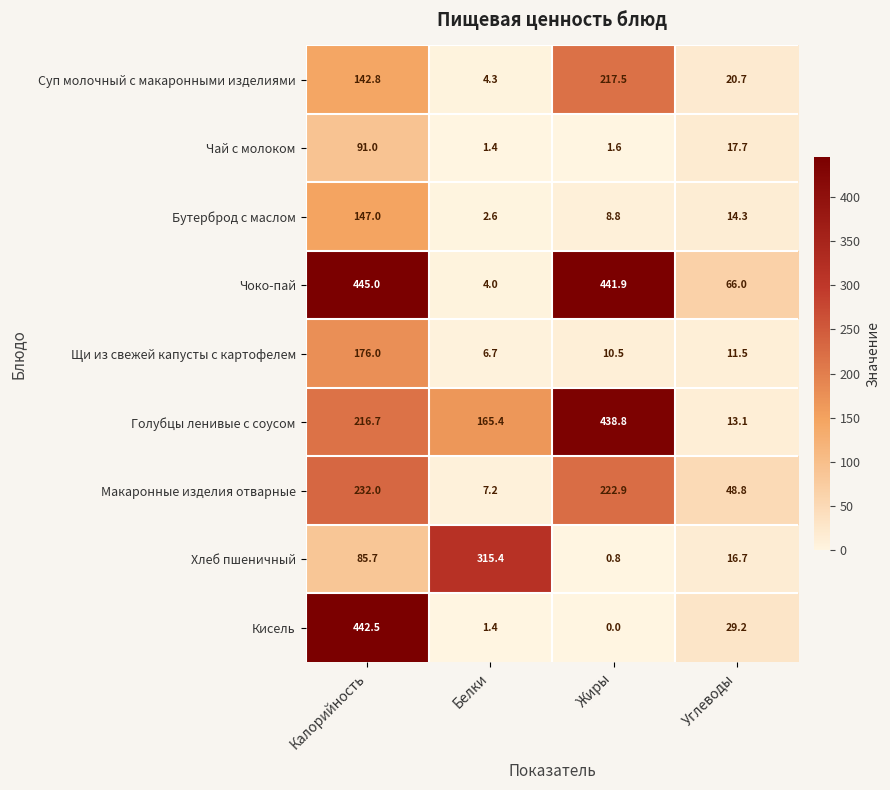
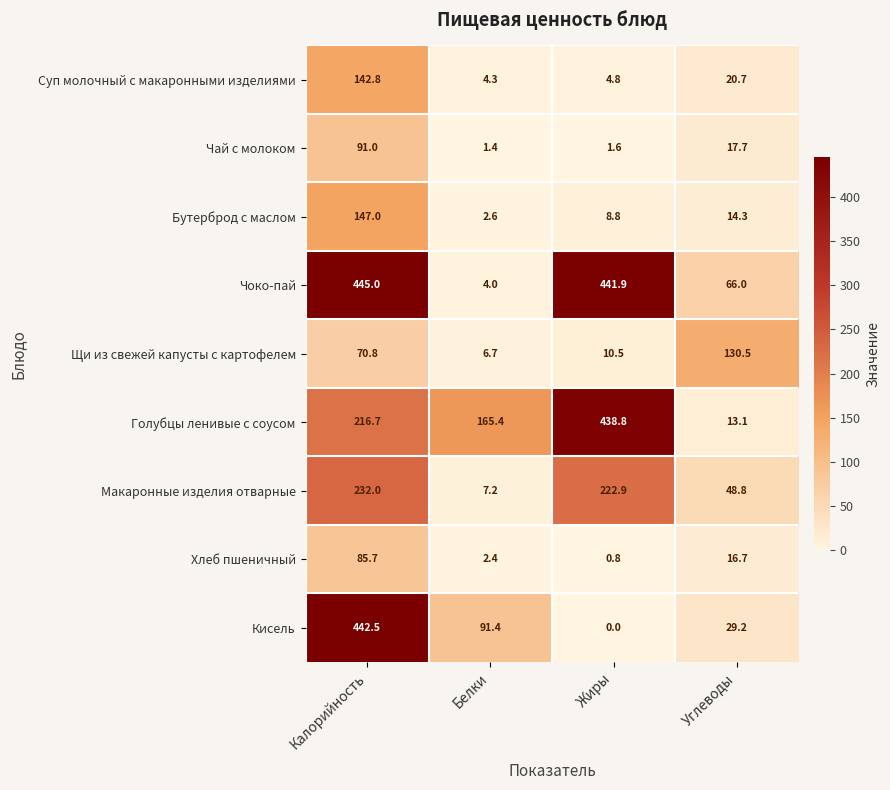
  {
    "Суп молочный с макаронными изделиями": {
      "Калорийность": 142.8,
      "Белки": 4.3,
-     "Жиры": 217.5,
+     "Жиры": 4.8,
      "Углеводы": 20.7
    },
    "Чай с молоком": {
      "Калорийность": 91.0,
      "Белки": 1.4,
      "Жиры": 1.6,
      "Углеводы": 17.7
    },
    "Бутерброд с маслом": {
      "Калорийность": 147.0,
      "Белки": 2.6,
      "Жиры": 8.8,
      "Углеводы": 14.3
    },
    "Чоко-пай": {
      "Калорийность": 445.0,
      "Белки": 4.0,
      "Жиры": 441.9,
      "Углеводы": 66.0
    },
    "Щи из свежей капусты с картофелем": {
-     "Калорийность": 176.0,
+     "Калорийность": 70.8,
      "Белки": 6.7,
      "Жиры": 10.5,
-     "Углеводы": 11.5
+     "Углеводы": 130.5
    },
    "Голубцы ленивые с соусом": {
      "Калорийность": 216.7,
      "Белки": 165.4,
      "Жиры": 438.8,
      "Углеводы": 13.1
    },
    "Макаронные изделия отварные": {
      "Калорийность": 232.0,
      "Белки": 7.2,
      "Жиры": 222.9,
      "Углеводы": 48.8
    },
    "Хлеб пшеничный": {
      "Калорийность": 85.7,
-     "Белки": 315.4,
+     "Белки": 2.4,
      "Жиры": 0.8,
      "Углеводы": 16.7
    },
    "Кисель": {
      "Калорийность": 442.5,
-     "Белки": 1.4,
+     "Белки": 91.4,
      "Жиры": 0.0,
      "Углеводы": 29.2
    }
  }
